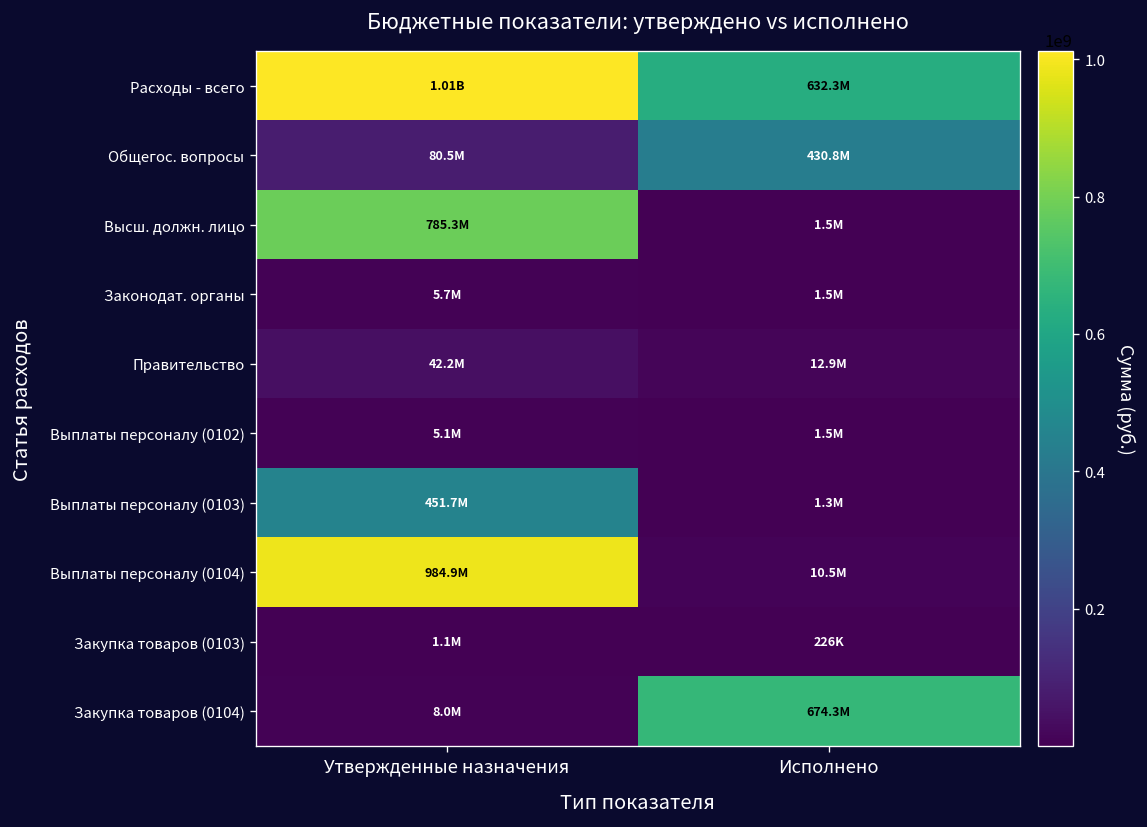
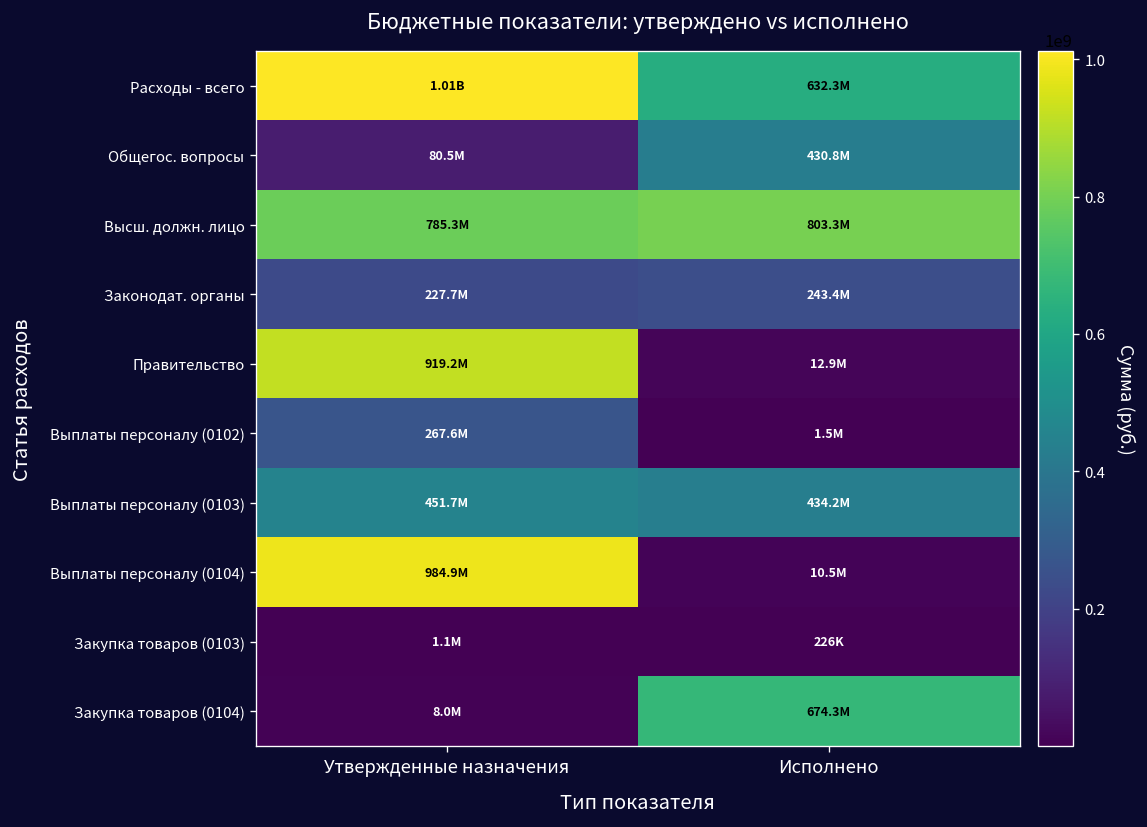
  {
    "Расходы - всего": {
      "Утвержденные назначения": "1.01B",
      "Исполнено": "632.3M"
    },
    "Общегос. вопросы": {
      "Утвержденные назначения": "80.5M",
      "Исполнено": "430.8M"
    },
    "Высш. должн. лицо": {
      "Утвержденные назначения": "785.3M",
-     "Исполнено": "1.5M"
+     "Исполнено": "803.3M"
    },
    "Законодат. органы": {
-     "Утвержденные назначения": "5.7M",
-     "Исполнено": "1.5M"
+     "Утвержденные назначения": "227.7M",
+     "Исполнено": "243.4M"
    },
    "Правительство": {
-     "Утвержденные назначения": "42.2M",
+     "Утвержденные назначения": "919.2M",
      "Исполнено": "12.9M"
    },
    "Выплаты персоналу (0102)": {
-     "Утвержденные назначения": "5.1M",
+     "Утвержденные назначения": "267.6M",
      "Исполнено": "1.5M"
    },
    "Выплаты персоналу (0103)": {
      "Утвержденные назначения": "451.7M",
-     "Исполнено": "1.3M"
+     "Исполнено": "434.2M"
    },
    "Выплаты персоналу (0104)": {
      "Утвержденные назначения": "984.9M",
      "Исполнено": "10.5M"
    },
    "Закупка товаров (0103)": {
      "Утвержденные назначения": "1.1M",
      "Исполнено": "226K"
    },
    "Закупка товаров (0104)": {
      "Утвержденные назначения": "8.0M",
      "Исполнено": "674.3M"
    }
  }
